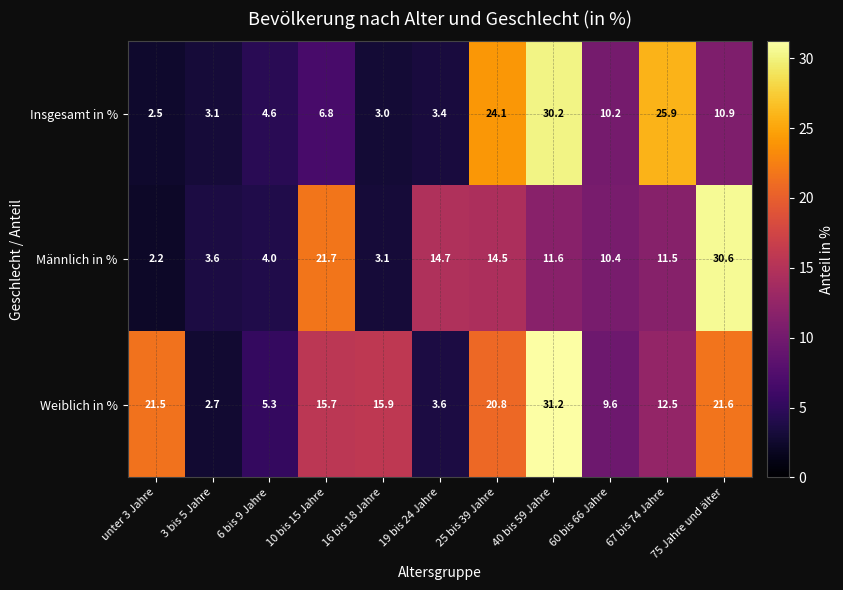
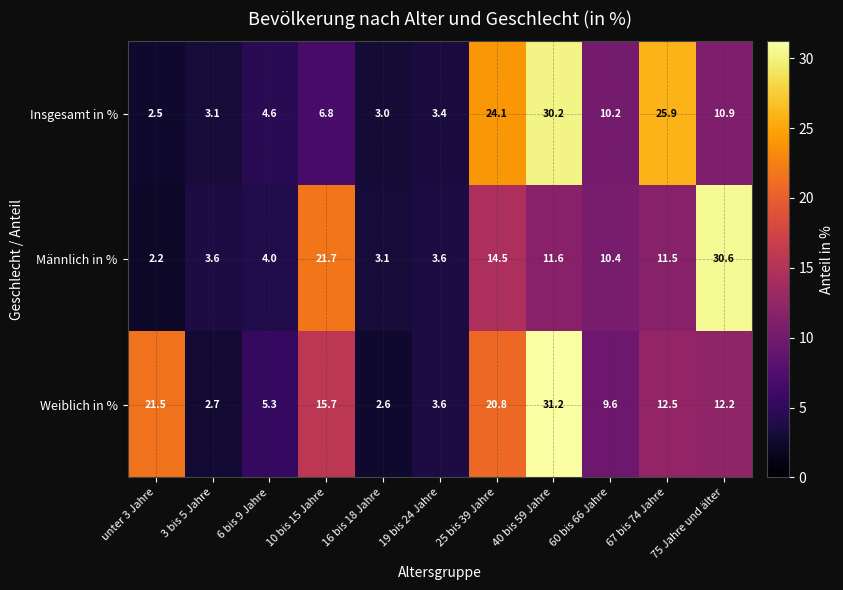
  {
    "Insgesamt in %": {
      "unter 3 Jahre": 2.5,
      "3 bis 5 Jahre": 3.1,
      "6 bis 9 Jahre": 4.6,
      "10 bis 15 Jahre": 6.8,
      "16 bis 18 Jahre": 3.0,
      "19 bis 24 Jahre": 3.4,
      "25 bis 39 Jahre": 24.1,
      "40 bis 59 Jahre": 30.2,
      "60 bis 66 Jahre": 10.2,
      "67 bis 74 Jahre": 25.9,
      "75 Jahre und älter": 10.9
    },
    "Männlich in %": {
      "unter 3 Jahre": 2.2,
      "3 bis 5 Jahre": 3.6,
      "6 bis 9 Jahre": 4.0,
      "10 bis 15 Jahre": 21.7,
      "16 bis 18 Jahre": 3.1,
-     "19 bis 24 Jahre": 14.7,
+     "19 bis 24 Jahre": 3.6,
      "25 bis 39 Jahre": 14.5,
      "40 bis 59 Jahre": 11.6,
      "60 bis 66 Jahre": 10.4,
      "67 bis 74 Jahre": 11.5,
      "75 Jahre und älter": 30.6
    },
    "Weiblich in %": {
      "unter 3 Jahre": 21.5,
      "3 bis 5 Jahre": 2.7,
      "6 bis 9 Jahre": 5.3,
      "10 bis 15 Jahre": 15.7,
-     "16 bis 18 Jahre": 15.9,
+     "16 bis 18 Jahre": 2.6,
      "19 bis 24 Jahre": 3.6,
      "25 bis 39 Jahre": 20.8,
      "40 bis 59 Jahre": 31.2,
      "60 bis 66 Jahre": 9.6,
      "67 bis 74 Jahre": 12.5,
-     "75 Jahre und älter": 21.6
+     "75 Jahre und älter": 12.2
    }
  }
